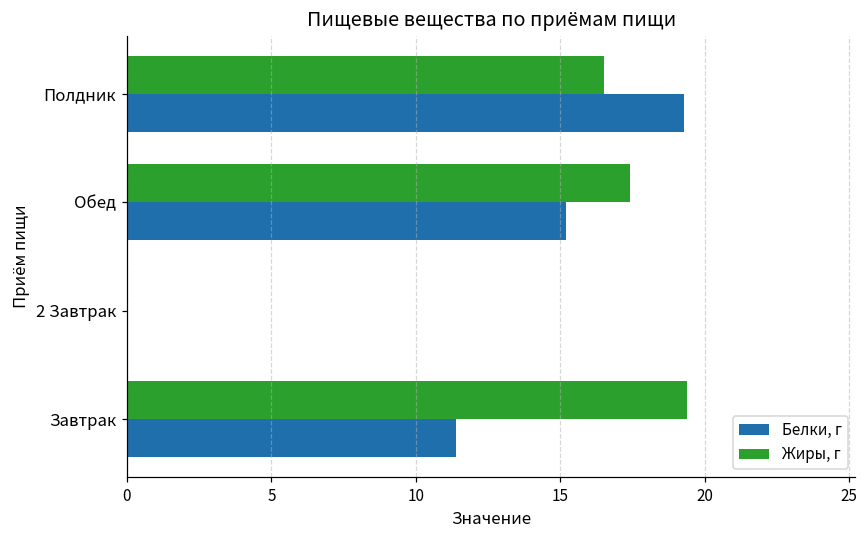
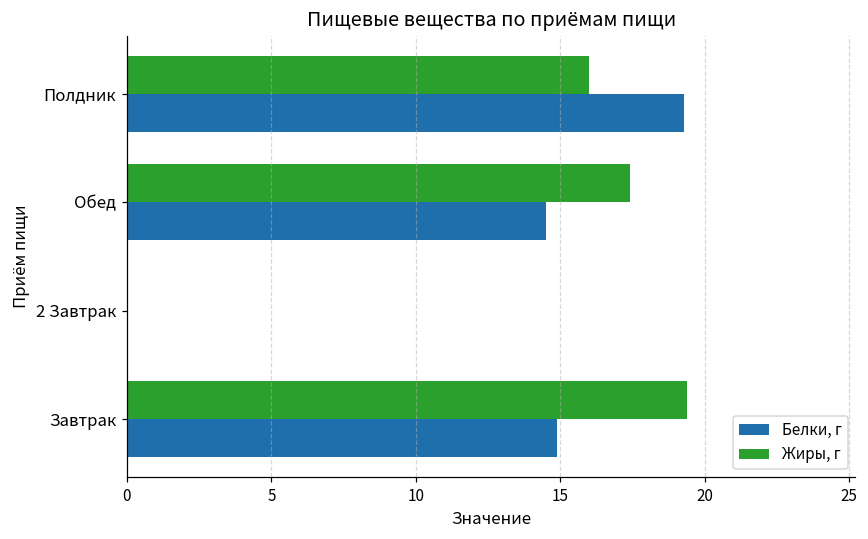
  {
    "Белки, г": {
      "Полдник": 19.3,
-     "Обед": 15.2,
+     "Обед": 14.5,
      "2 Завтрак": 0.0,
-     "Завтрак": 11.4
+     "Завтрак": 14.9
    },
    "Жиры, г": {
-     "Полдник": 16.5,
+     "Полдник": 16.0,
      "Обед": 17.4,
      "2 Завтрак": 0.0,
      "Завтрак": 19.4
    }
  }
